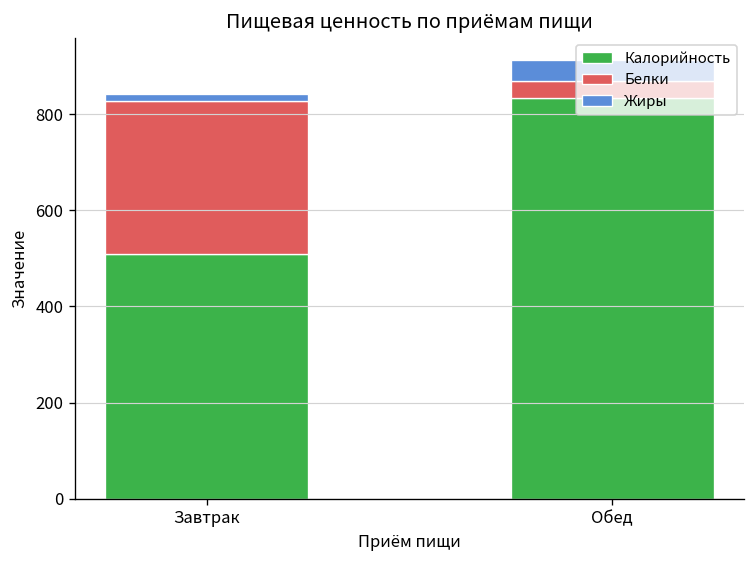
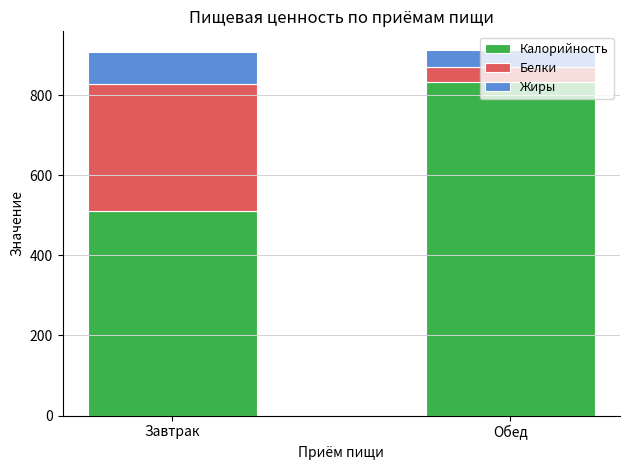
  {
    "Калорийность": {
      "Завтрак": 510
    },
    "Белки": {
      "Завтрак": 320
    },
    "Жиры": {
-     "Завтрак": 10
+     "Завтрак": 80
    }
  }
